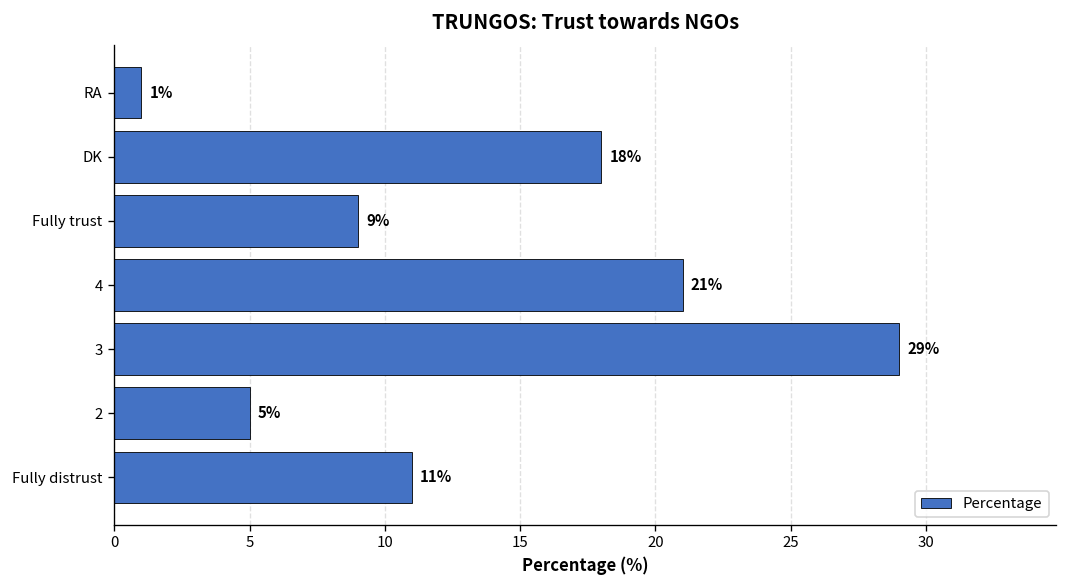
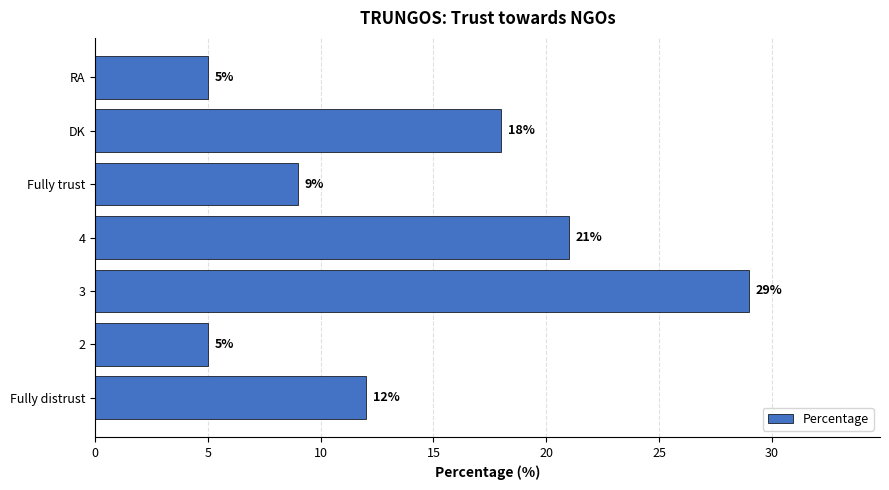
  {
-   "RA": "1%",
+   "RA": "5%",
    "DK": "18%",
    "Fully trust": "9%",
    "4": "21%",
    "3": "29%",
    "2": "5%",
-   "Fully distrust": "11%"
+   "Fully distrust": "12%"
  }
